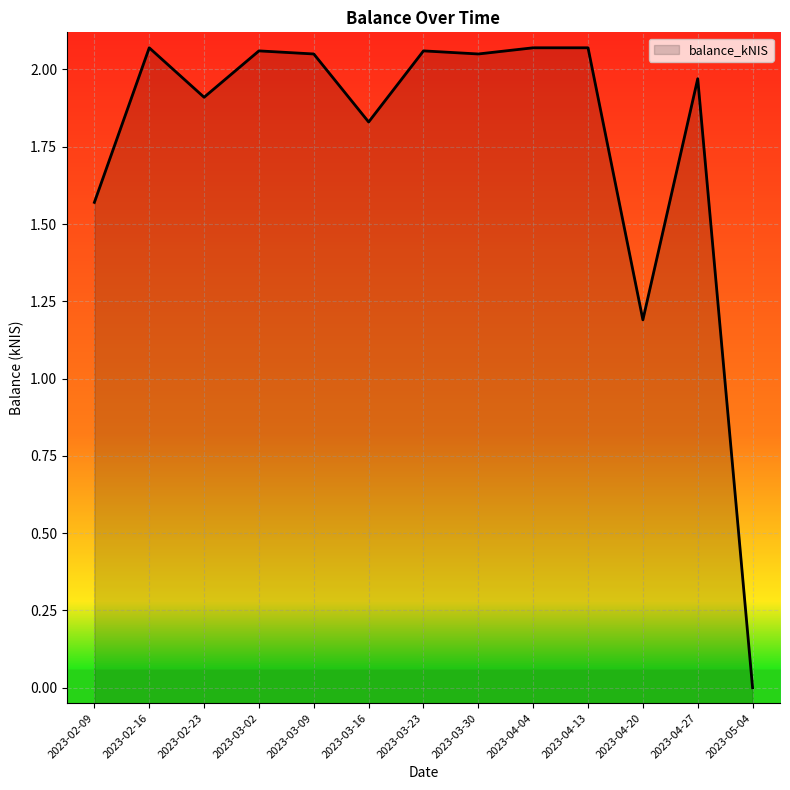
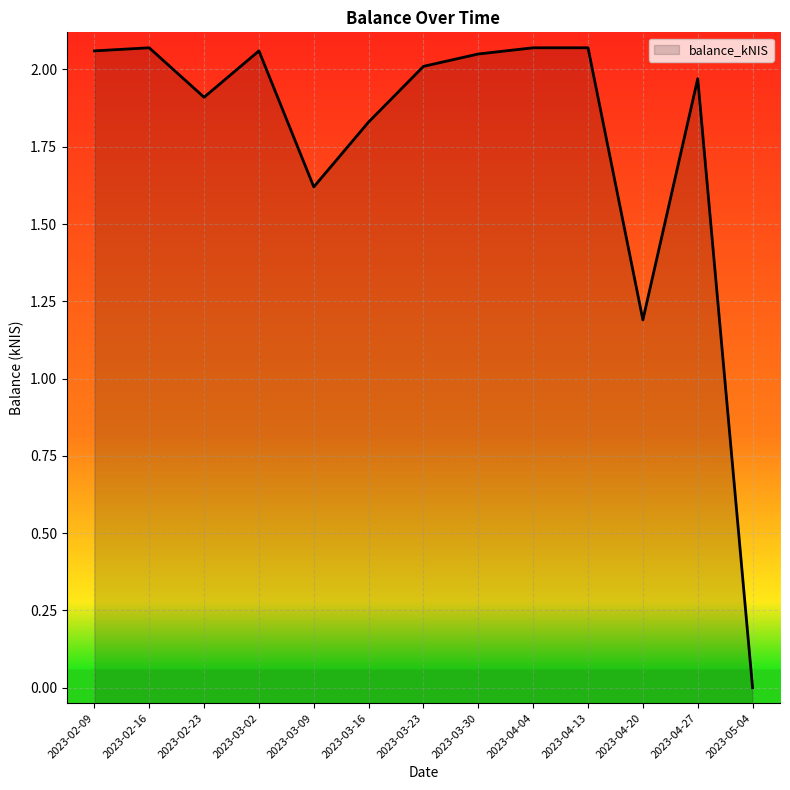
  {
-   "2023-02-09": 1.57,
+   "2023-02-09": 2.06,
    "2023-02-16": 2.07,
    "2023-02-23": 1.91,
    "2023-03-02": 2.06,
-   "2023-03-09": 2.05,
+   "2023-03-09": 1.62,
    "2023-03-16": 1.83,
-   "2023-03-23": 2.06,
+   "2023-03-23": 2.01,
    "2023-03-30": 2.05,
    "2023-04-04": 2.07,
    "2023-04-13": 2.07,
    "2023-04-20": 1.19,
    "2023-04-27": 1.97,
    "2023-05-04": 0.00
  }
